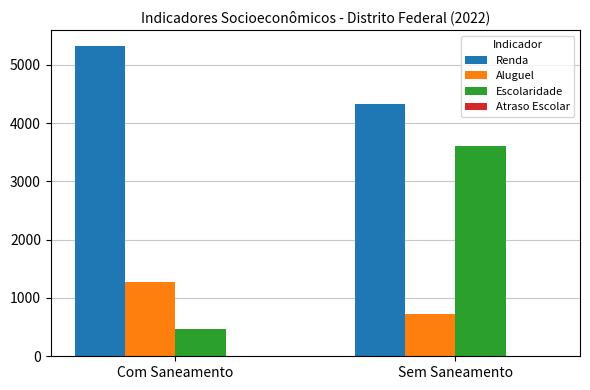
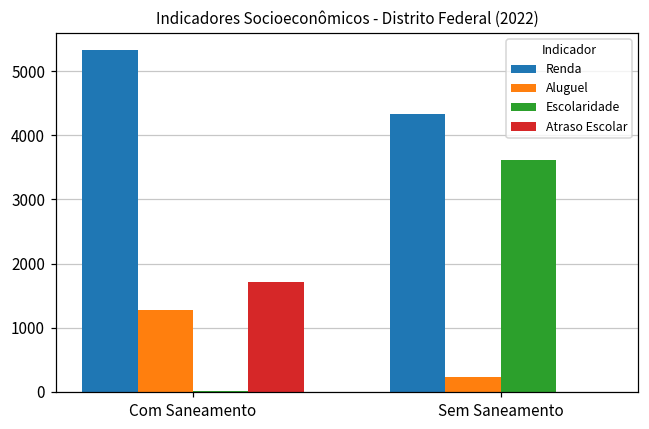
  {
    "Renda": {
      "Com Saneamento": 5300,
      "Sem Saneamento": 4300
    },
    "Aluguel": {
      "Com Saneamento": 1300,
-     "Sem Saneamento": 700
+     "Sem Saneamento": 200
    },
    "Escolaridade": {
-     "Com Saneamento": 500,
+     "Com Saneamento": 0,
      "Sem Saneamento": 3600
    },
    "Atraso Escolar": {
-     "Com Saneamento": 0
+     "Com Saneamento": 1700
    }
  }
